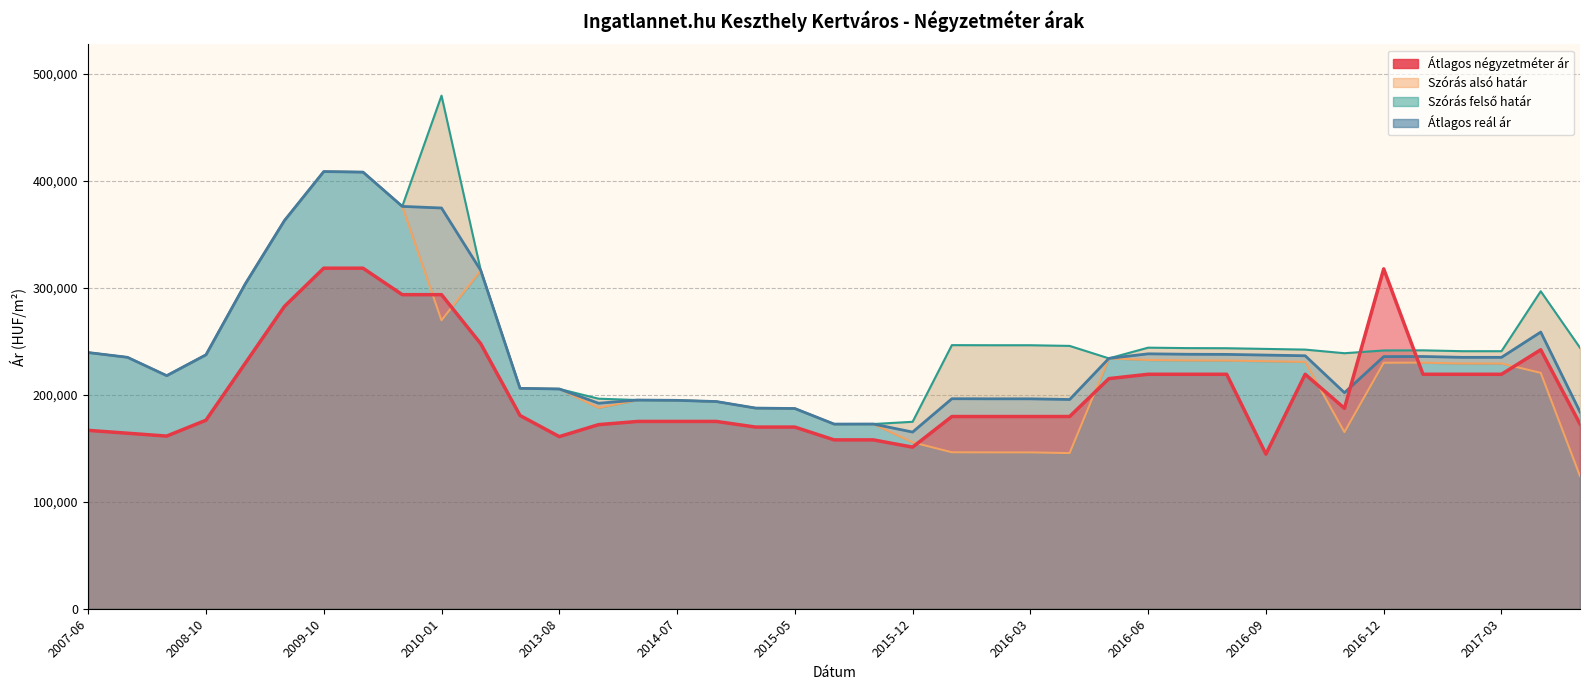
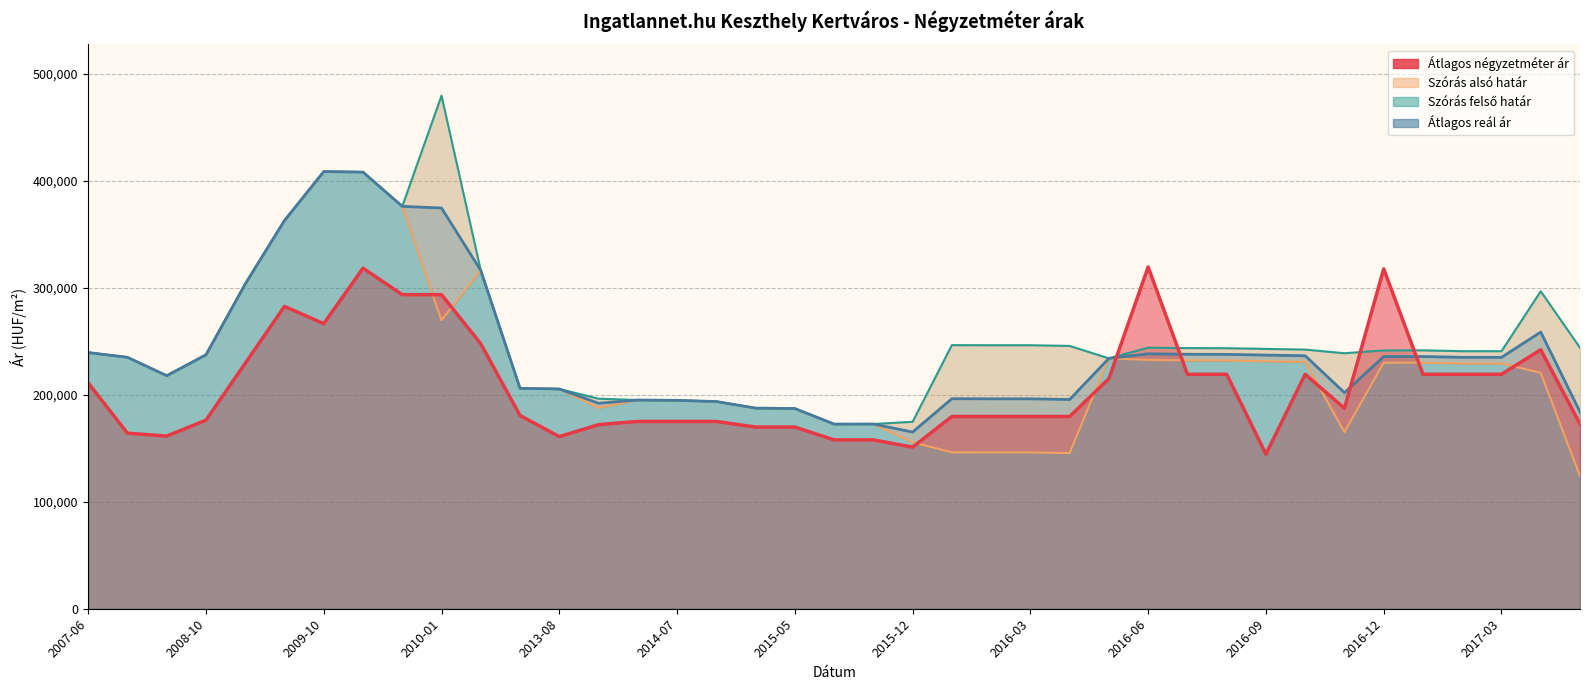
  {
    "Átlagos négyzetméter ár": {
-     "2007-06": "167,000",
+     "2007-06": "211,000",
      "2008-10": "176,000",
-     "2009-10": "318,000",
+     "2009-10": "266,000",
      "2010-01": "293,000",
      "2013-08": "161,000",
      "2014-07": "175,000",
      "2015-05": "170,000",
      "2015-12": "151,000",
      "2016-03": "180,000",
-     "2016-06": "219,000",
+     "2016-06": "319,000",
      "2016-09": "144,000",
      "2016-12": "318,000",
      "2017-03": "219,000"
    }
  }
